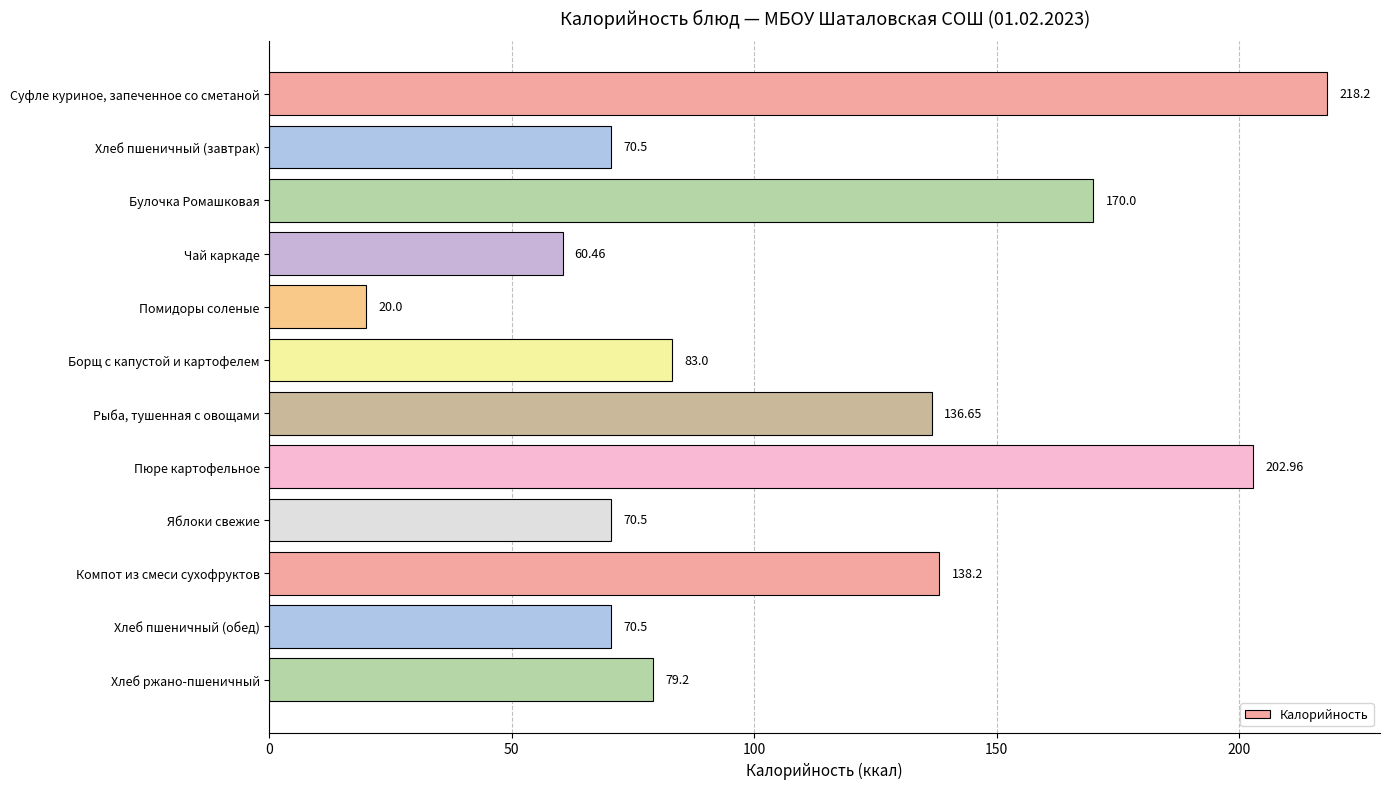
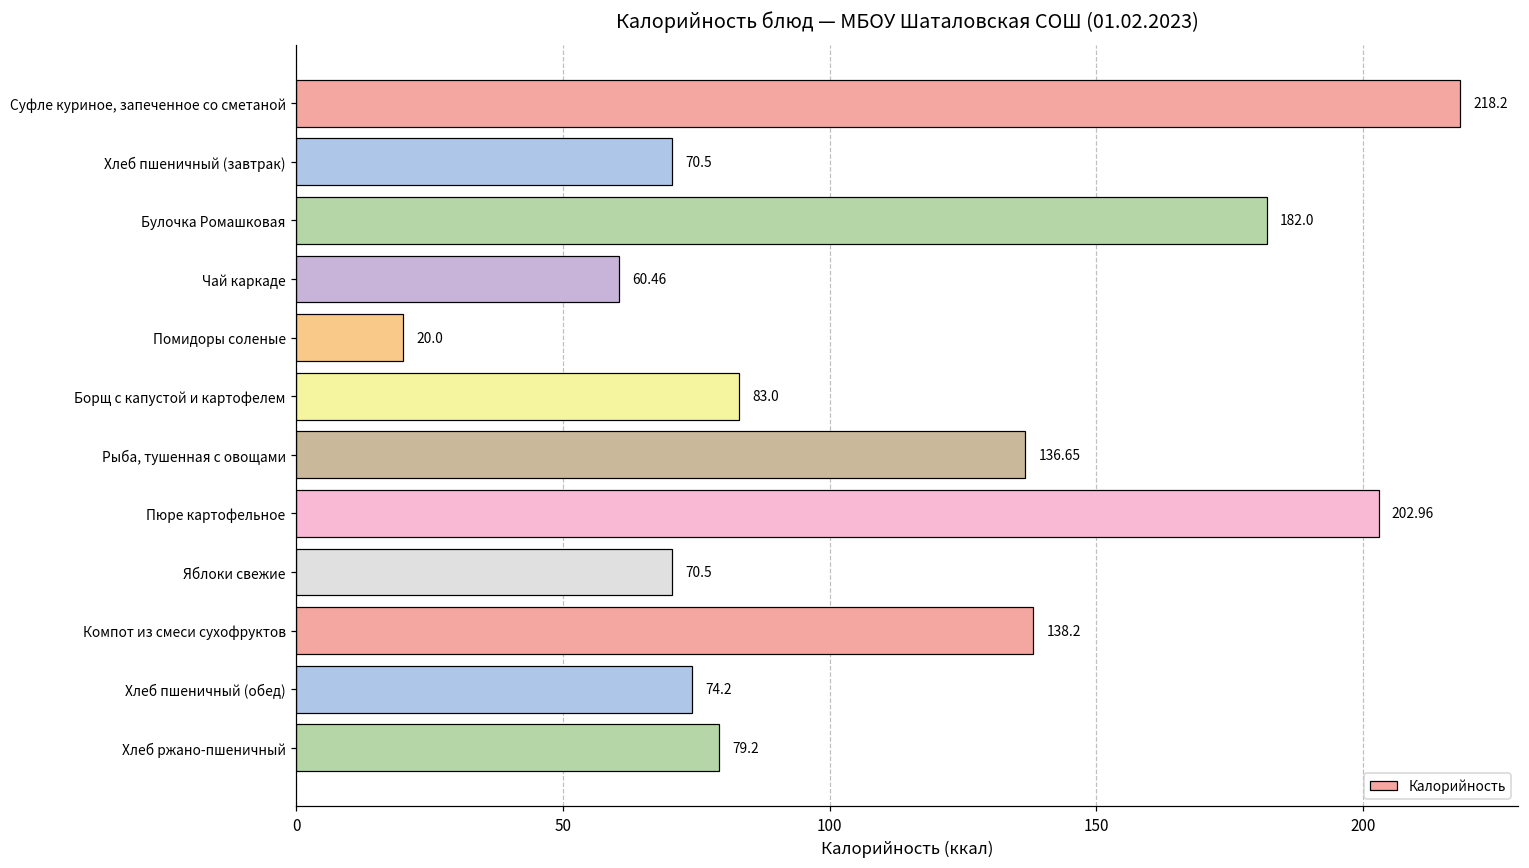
  {
    "Суфле куриное, запеченное со сметаной": 218.2,
    "Хлеб пшеничный (завтрак)": 70.5,
-   "Булочка Ромашковая": 170.0,
+   "Булочка Ромашковая": 182.0,
    "Чай каркаде": 60.46,
    "Помидоры соленые": 20.0,
    "Борщ с капустой и картофелем": 83.0,
    "Рыба, тушенная с овощами": 136.65,
    "Пюре картофельное": 202.96,
    "Яблоки свежие": 70.5,
    "Компот из смеси сухофруктов": 138.2,
-   "Хлеб пшеничный (обед)": 70.5,
+   "Хлеб пшеничный (обед)": 74.2,
    "Хлеб ржано-пшеничный": 79.2
  }
